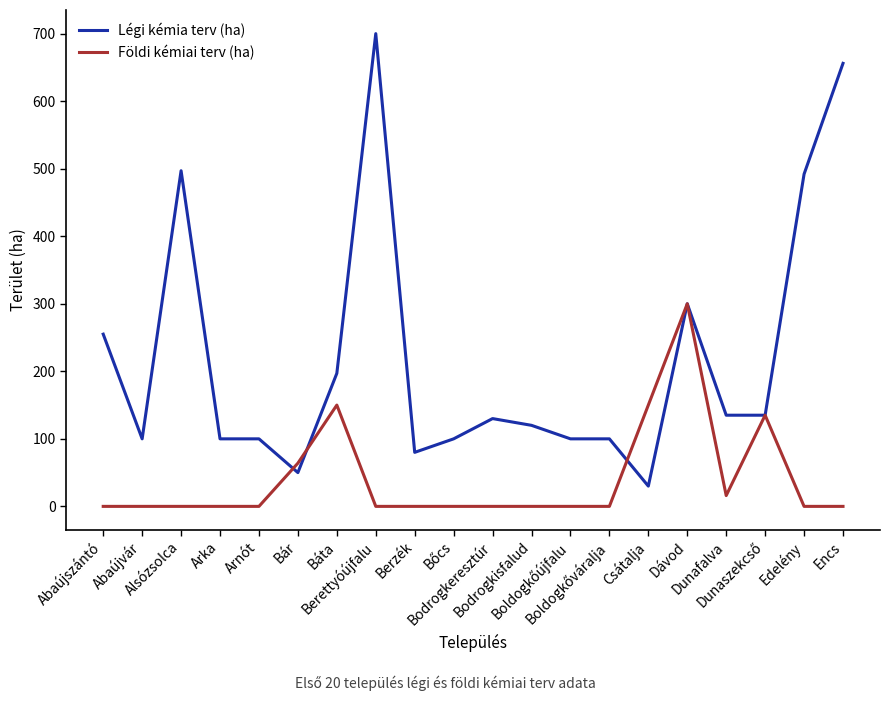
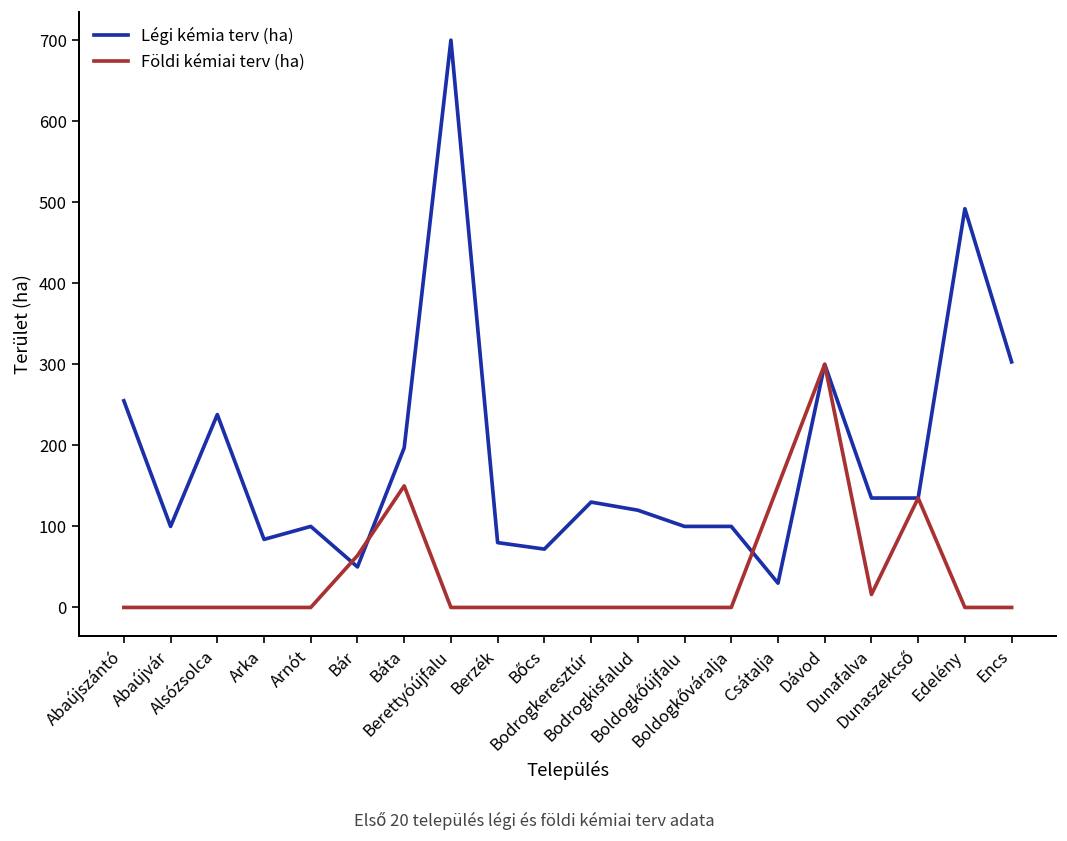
  {
    "Légi kémia terv (ha)": {
      "Abaújszántó": 260,
      "Abaújvár": 100,
-     "Alsózsolca": 500,
-     "Arka": 100,
+     "Alsózsolca": 240,
+     "Arka": 80,
      "Arnót": 100,
      "Bár": 50,
      "Báta": 200,
      "Berettyóújfalu": 700,
      "Berzék": 80,
-     "Bőcs": 100,
+     "Bőcs": 70,
      "Bodrogkeresztúr": 130,
      "Bodrogkisfalud": 120,
      "Boldogkőújfalu": 100,
      "Boldogkőváralja": 100,
      "Csátalja": 30,
      "Dunafalva": 140,
      "Edelény": 490,
-     "Encs": 660
+     "Encs": 300
    },
    "Földi kémiai terv (ha)": {
      "Abaújszántó": 0,
      "Abaújvár": 0,
      "Alsózsolca": 0,
      "Arka": 0,
      "Arnót": 0,
      "Bár": 60,
      "Báta": 150,
      "Berettyóújfalu": 0,
      "Berzék": 0,
      "Bőcs": 0,
      "Bodrogkeresztúr": 0,
      "Bodrogkisfalud": 0,
      "Boldogkőújfalu": 0,
      "Boldogkőváralja": 0,
      "Csátalja": 150,
      "Dunafalva": 20,
      "Edelény": 0,
      "Encs": 0
    }
  }
